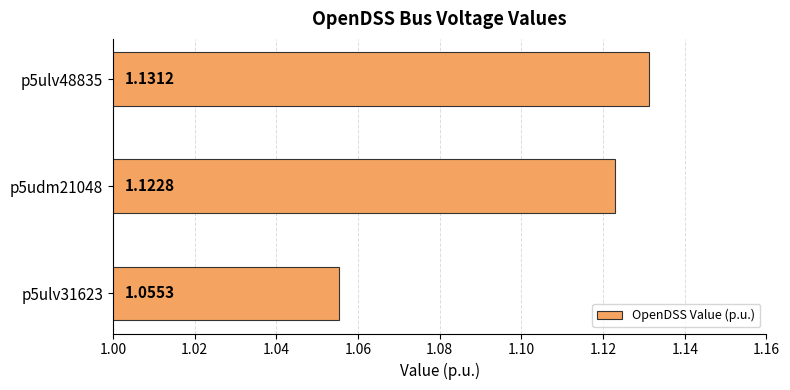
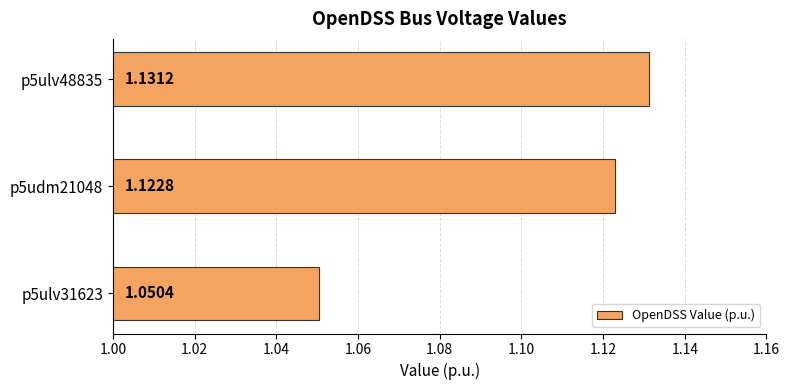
  {
    "p5ulv48835": 1.1312,
    "p5udm21048": 1.1228,
-   "p5ulv31623": 1.0553
+   "p5ulv31623": 1.0504
  }
